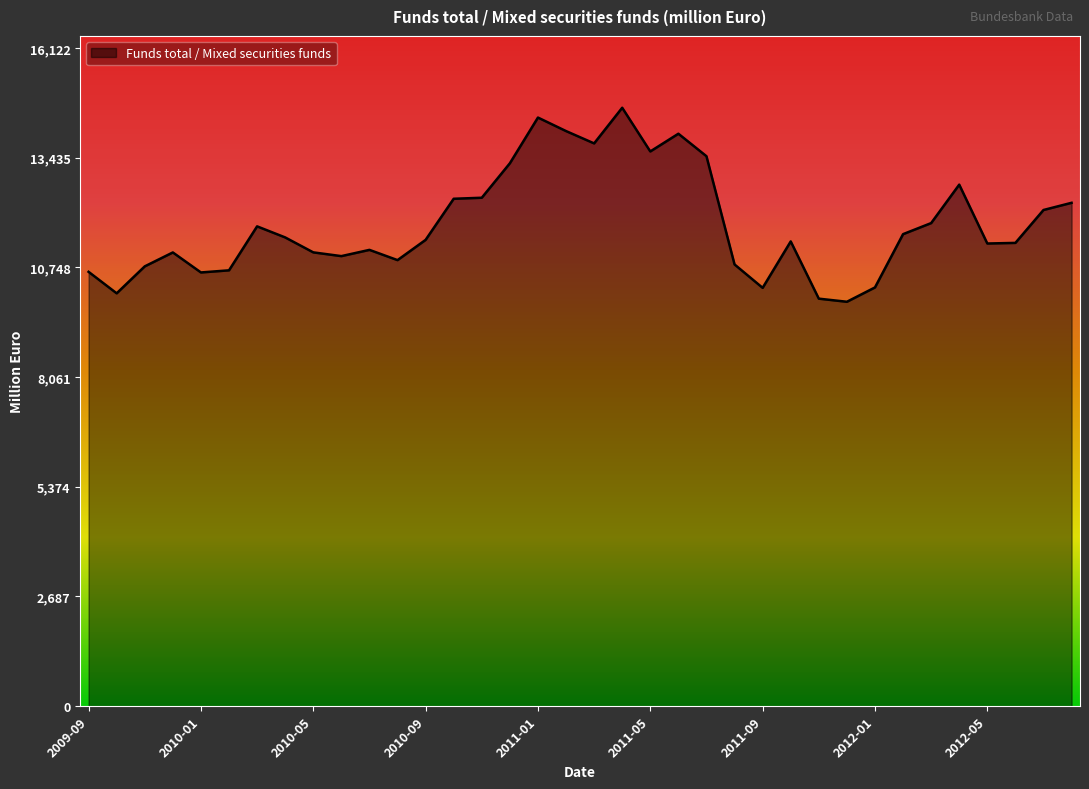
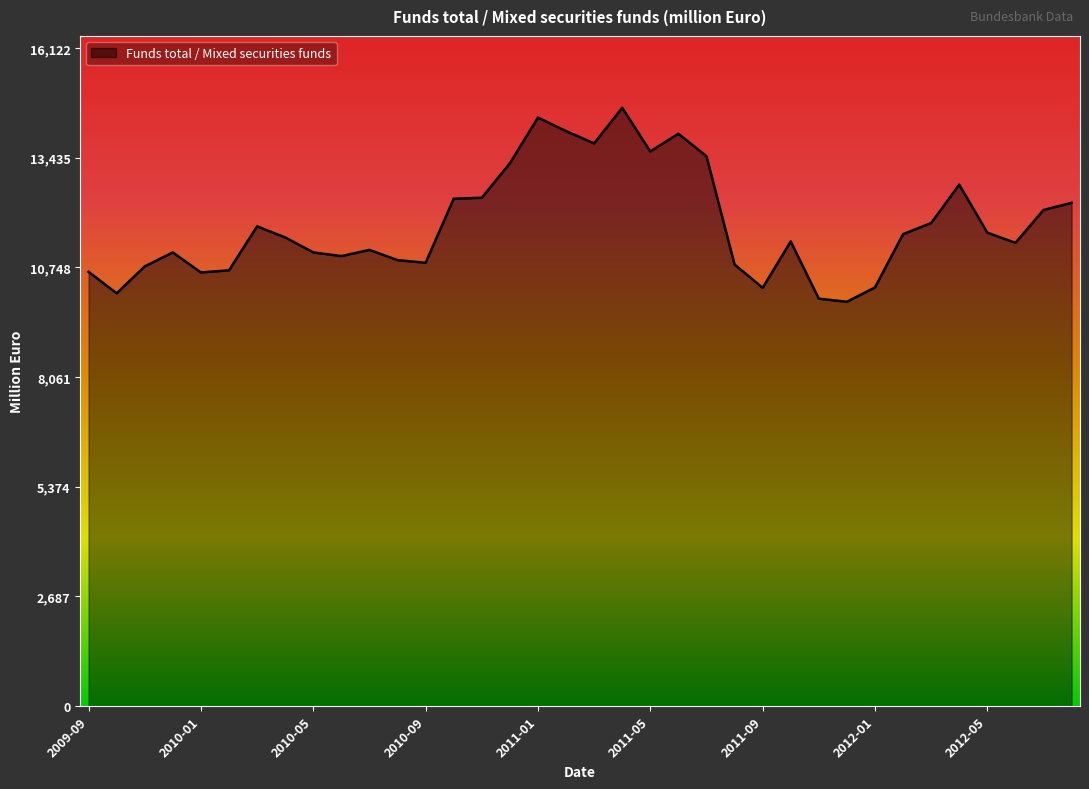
  {
    "2009-09": "10,600",
    "2010-01": "10,600",
    "2010-05": "11,100",
-   "2010-09": "11,400",
+   "2010-09": "10,900",
    "2011-01": "14,400",
    "2011-05": "13,600",
    "2011-09": "10,200",
    "2012-01": "10,300",
-   "2012-05": "11,300"
+   "2012-05": "11,600"
  }
